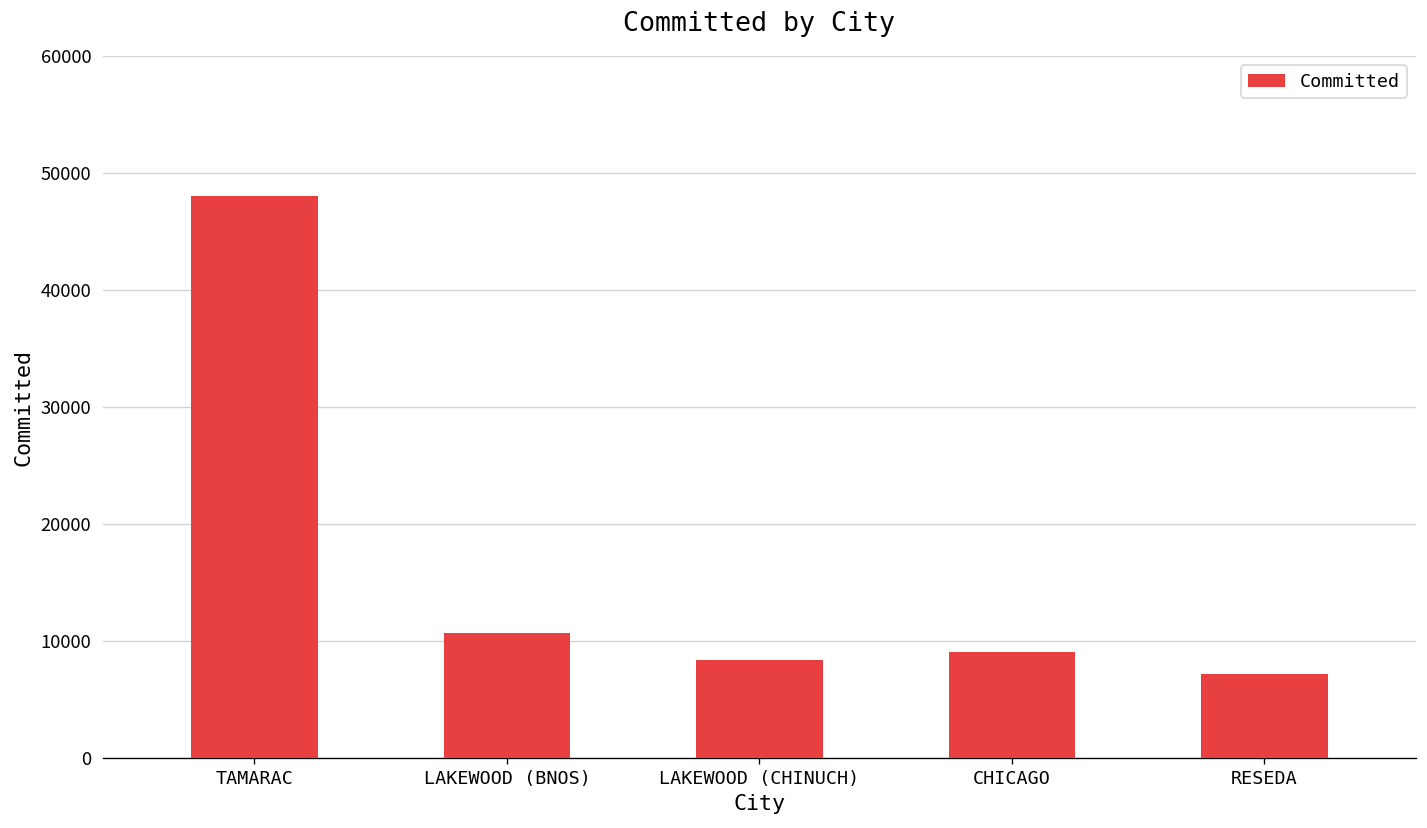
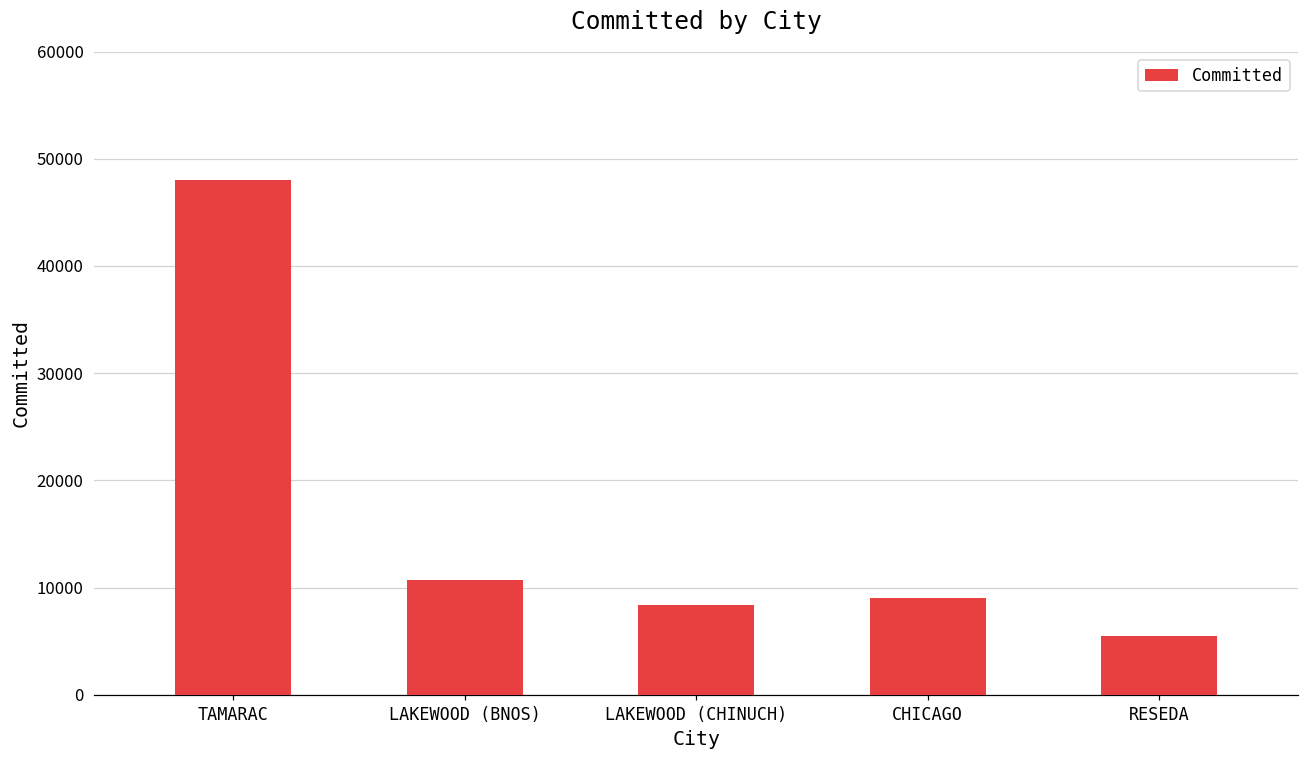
  {
    "TAMARAC": 48000,
    "LAKEWOOD (BNOS)": 11000,
    "LAKEWOOD (CHINUCH)": 8000,
    "CHICAGO": 9000,
-   "RESEDA": 7000
+   "RESEDA": 5000
  }
